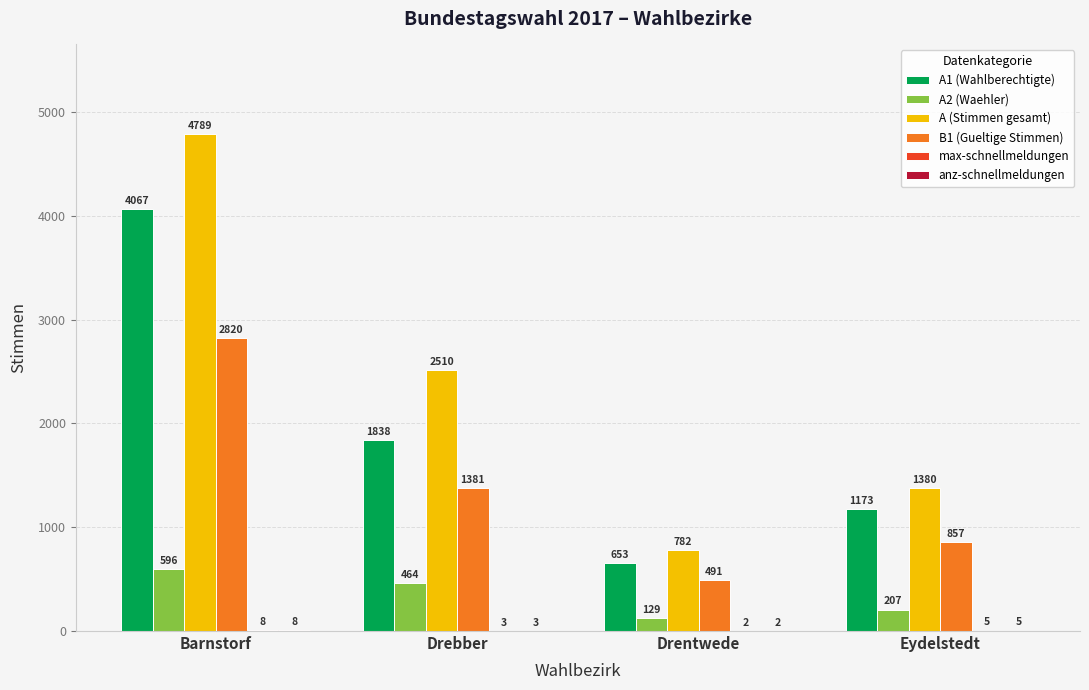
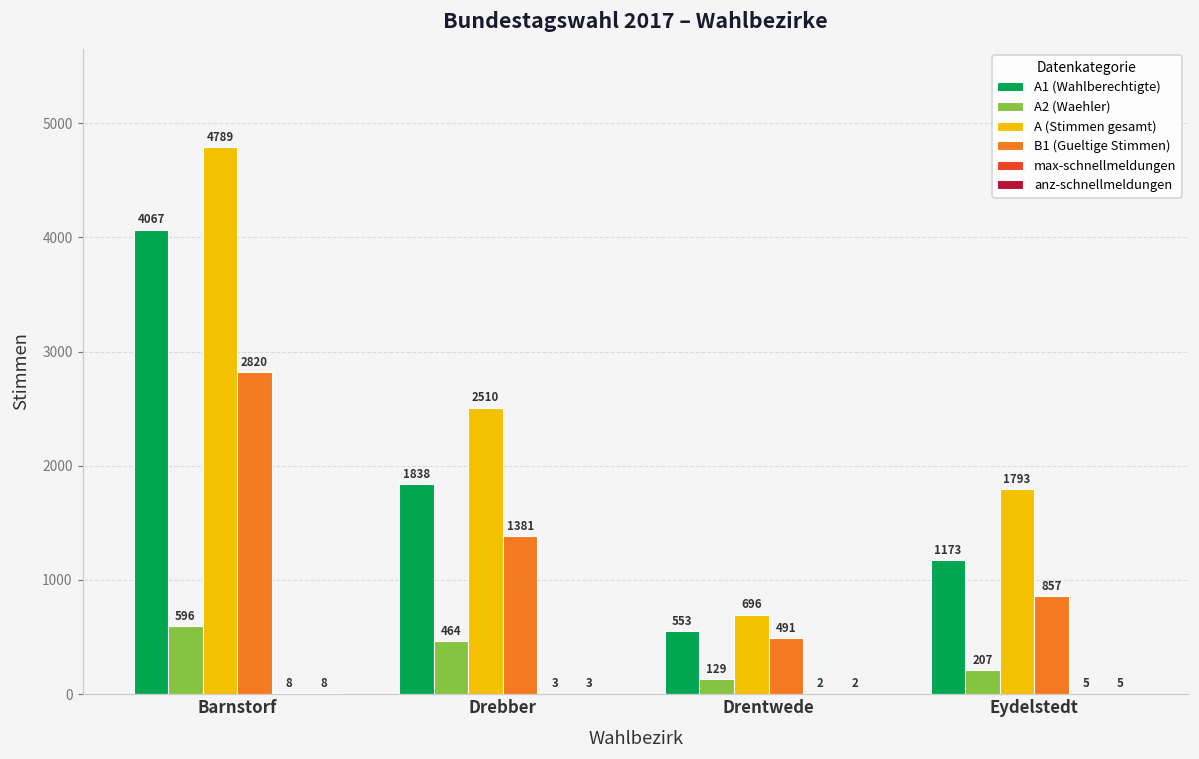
  {
    "A1 (Wahlberechtigte)": {
      "Barnstorf": 4067,
      "Drebber": 1838,
-     "Drentwede": 653,
+     "Drentwede": 553,
      "Eydelstedt": 1173
    },
    "A2 (Waehler)": {
      "Barnstorf": 596,
      "Drebber": 464,
      "Drentwede": 129,
      "Eydelstedt": 207
    },
    "A (Stimmen gesamt)": {
      "Barnstorf": 4789,
      "Drebber": 2510,
-     "Drentwede": 782,
-     "Eydelstedt": 1380
+     "Drentwede": 696,
+     "Eydelstedt": 1793
    },
    "anz-schnellmeldungen": {
      "Barnstorf": 8,
      "Drebber": 3,
      "Drentwede": 2,
      "Eydelstedt": 5
    }
  }
